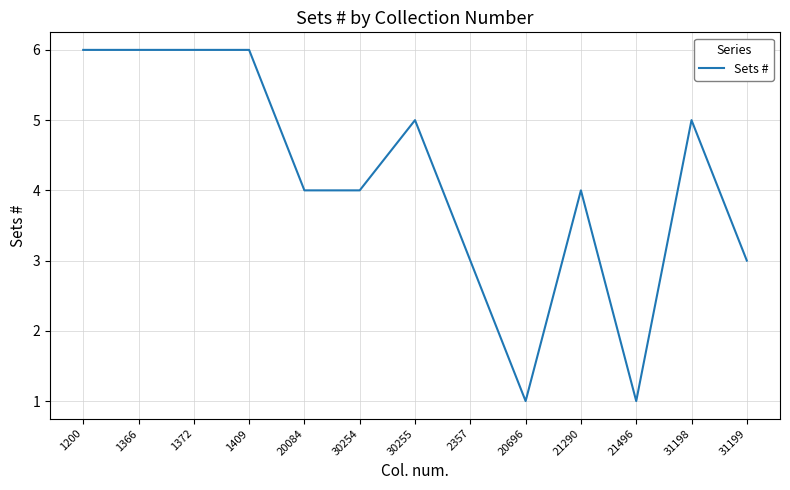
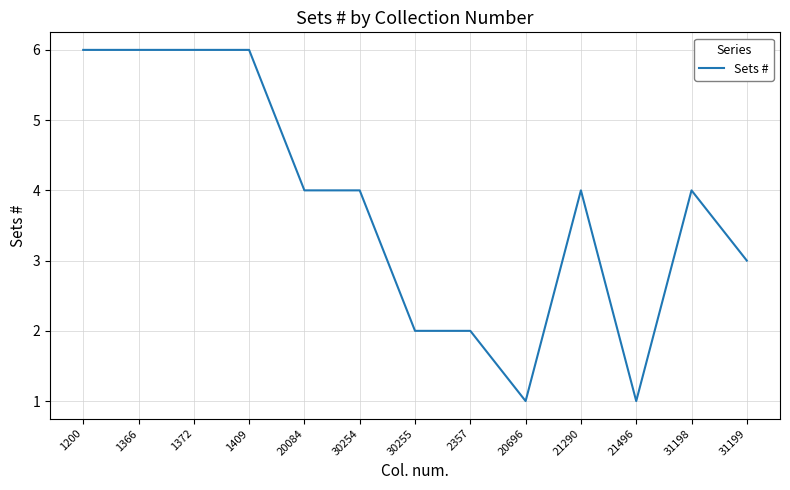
  {
    "1200": 6,
    "1366": 6,
    "1372": 6,
    "1409": 6,
    "20084": 4,
    "30254": 4,
-   "30255": 5,
-   "2357": 3,
+   "30255": 2,
+   "2357": 2,
    "20696": 1,
    "21290": 4,
    "21496": 1,
-   "31198": 5,
+   "31198": 4,
    "31199": 3
  }
